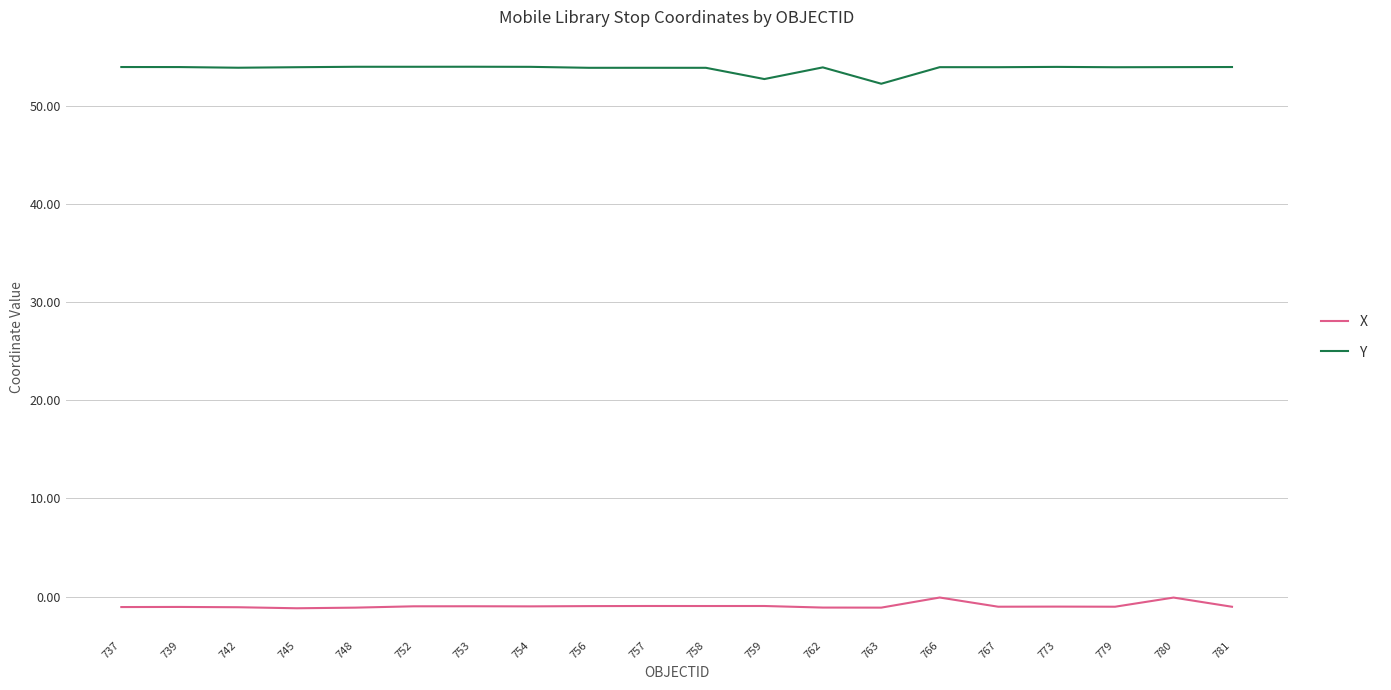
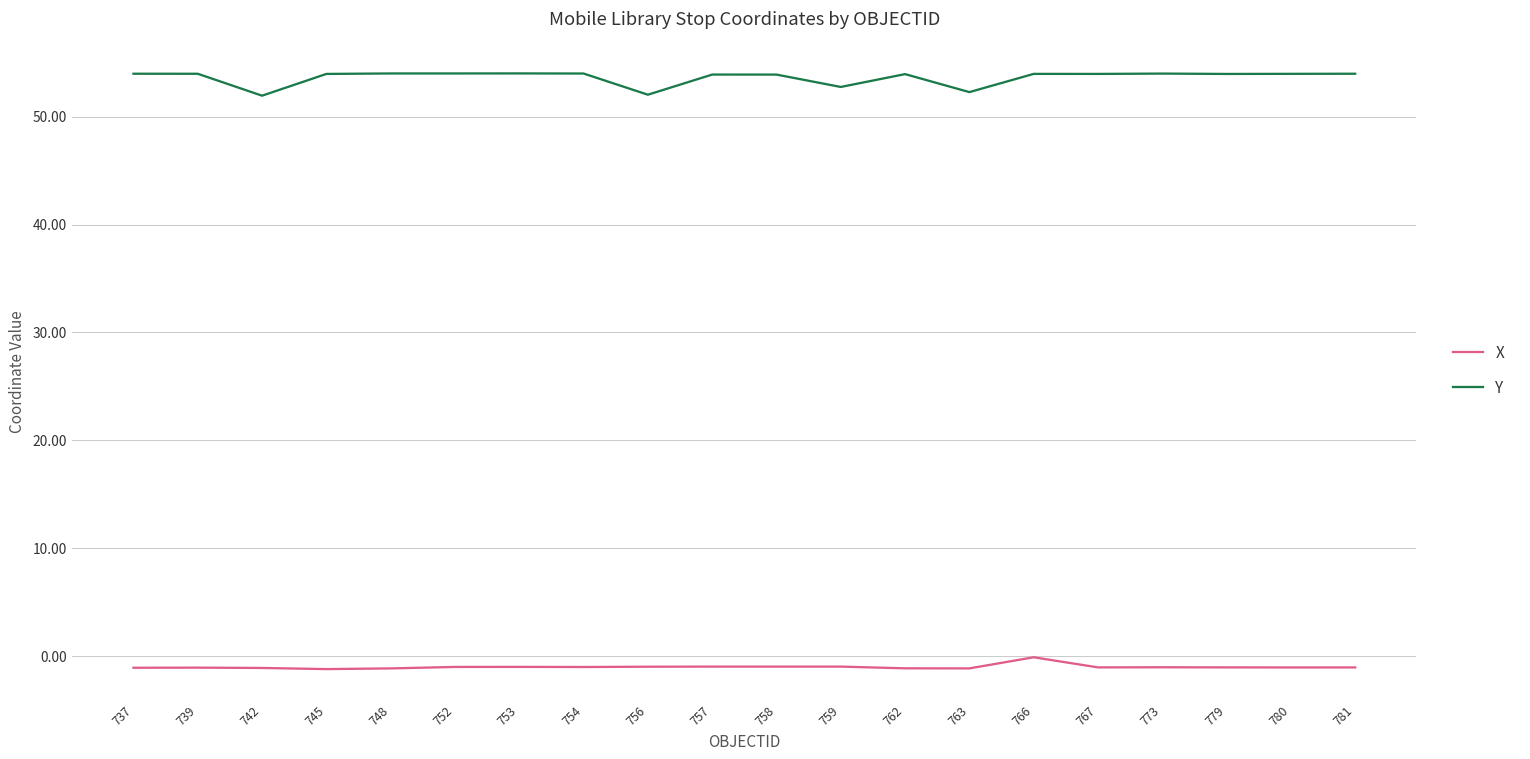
  {
    "X": {
      "737": -1,
      "739": -1,
      "742": -1,
      "745": -1,
      "748": -1,
      "752": -1,
      "753": -1,
      "754": -1,
      "756": -1,
      "757": -1,
      "758": -1,
      "759": -1,
      "762": -1,
      "763": -1,
      "766": 0,
      "767": -1,
      "773": -1,
      "779": -1,
-     "780": 0,
+     "780": -1,
      "781": -1
    },
    "Y": {
      "737": 54,
      "739": 54,
-     "742": 54,
+     "742": 52,
      "745": 54,
      "748": 54,
      "752": 54,
      "753": 54,
      "754": 54,
-     "756": 54,
+     "756": 52,
      "757": 54,
      "758": 54,
      "759": 53,
      "762": 54,
      "763": 52,
      "766": 54,
      "767": 54,
      "773": 54,
      "779": 54,
      "780": 54,
      "781": 54
    }
  }
